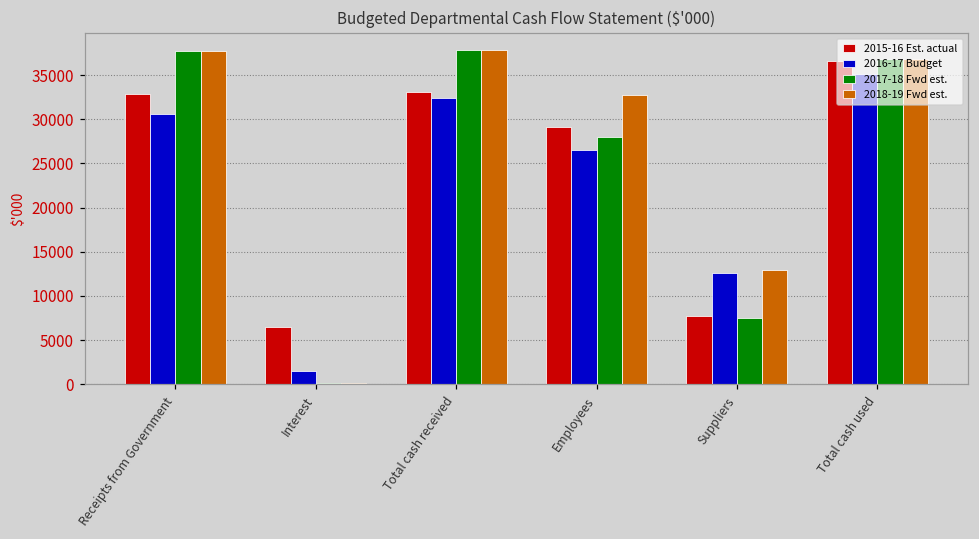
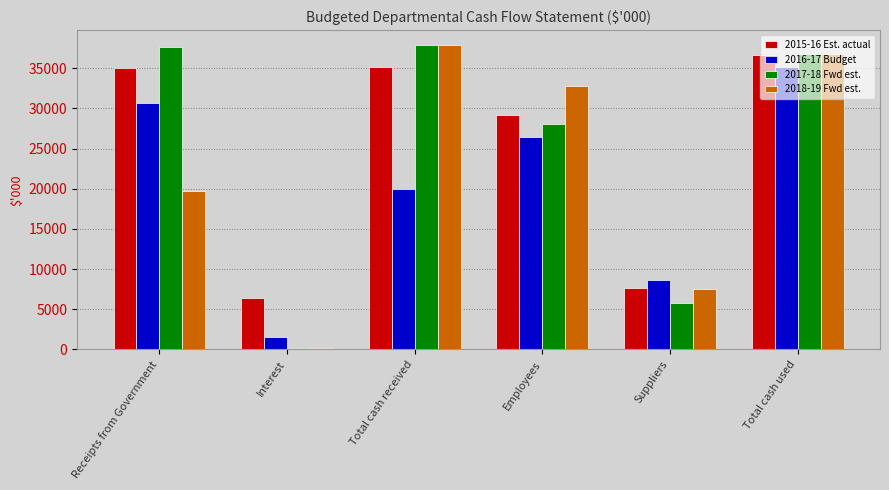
  {
    "2015-16 Est. actual": {
-     "Receipts from Government": 33000,
+     "Receipts from Government": 35000,
      "Interest": 6000,
-     "Total cash received": 33000,
+     "Total cash received": 35000,
      "Employees": 29000,
      "Suppliers": 8000
    },
    "2016-17 Budget": {
      "Receipts from Government": 31000,
      "Interest": 2000,
-     "Total cash received": 32000,
+     "Total cash received": 20000,
      "Employees": 27000,
-     "Suppliers": 13000
+     "Suppliers": 9000
    },
    "2017-18 Fwd est.": {
      "Receipts from Government": 38000,
      "Total cash received": 38000,
      "Employees": 28000,
-     "Suppliers": 8000
+     "Suppliers": 6000
    },
    "2018-19 Fwd est.": {
-     "Receipts from Government": 38000,
+     "Receipts from Government": 20000,
      "Total cash received": 38000,
      "Employees": 33000,
-     "Suppliers": 13000
+     "Suppliers": 8000
    }
  }
